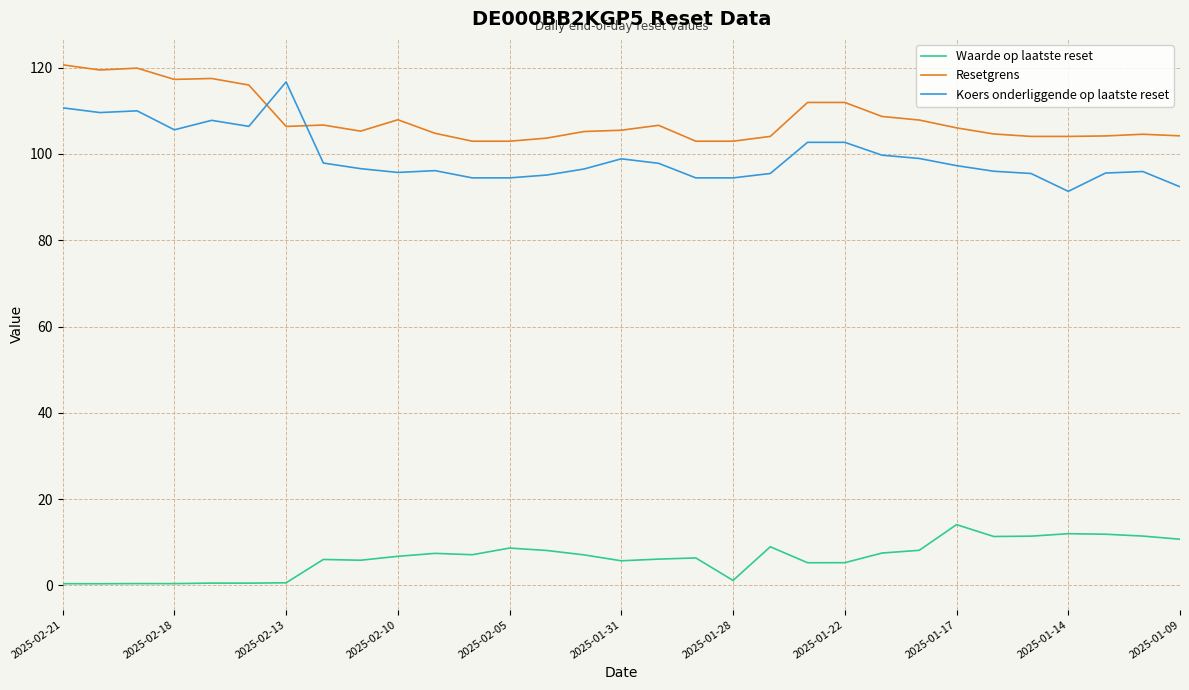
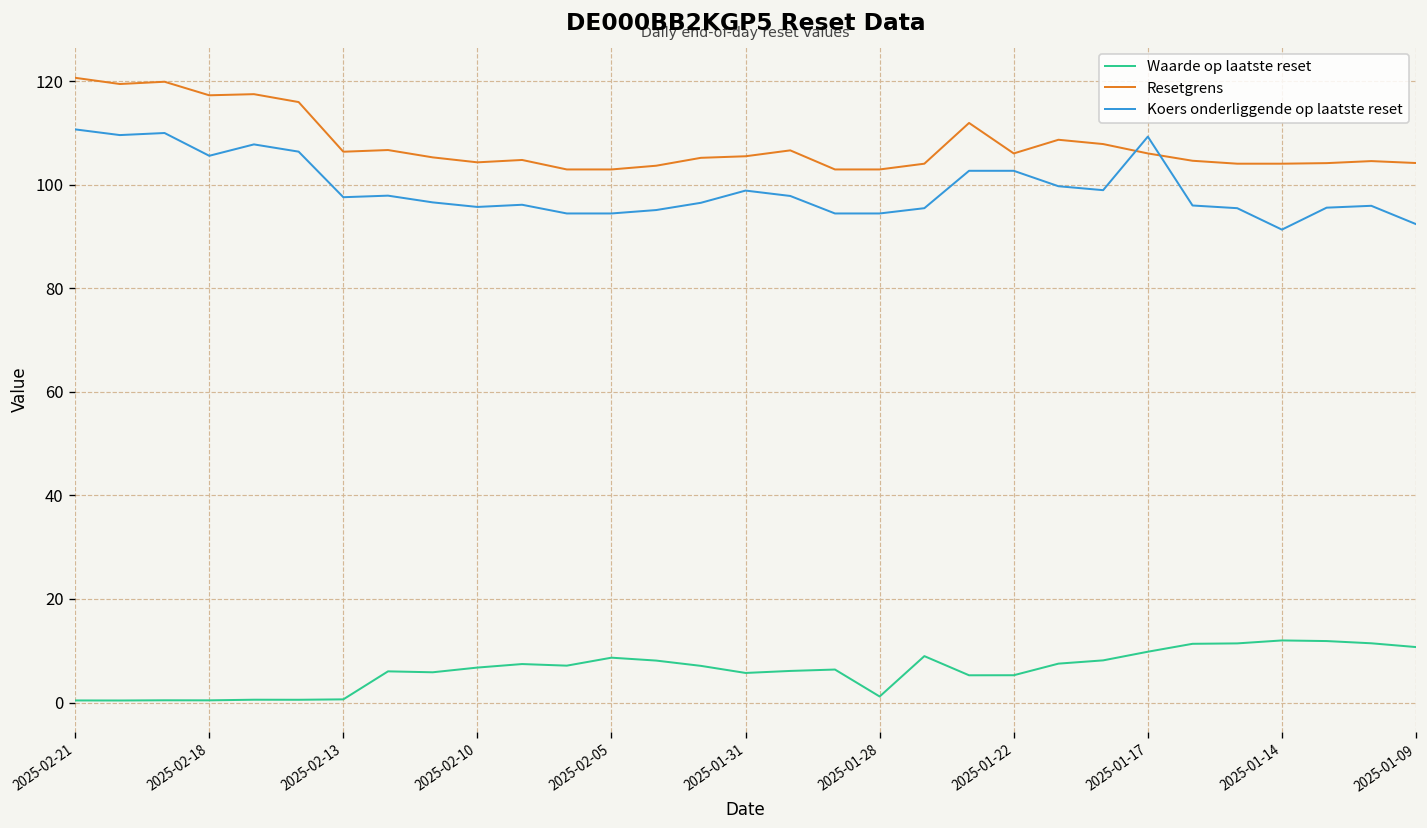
  {
    "Waarde op laatste reset": {
      "2025-02-21": 0,
      "2025-02-18": 0,
      "2025-02-13": 1,
      "2025-02-10": 7,
      "2025-02-05": 9,
      "2025-01-31": 6,
      "2025-01-28": 1,
      "2025-01-22": 5,
-     "2025-01-17": 14,
+     "2025-01-17": 10,
      "2025-01-14": 12,
      "2025-01-09": 11
    },
    "Resetgrens": {
      "2025-02-21": 121,
      "2025-02-18": 117,
      "2025-02-13": 106,
-     "2025-02-10": 108,
+     "2025-02-10": 104,
      "2025-02-05": 103,
      "2025-01-31": 106,
      "2025-01-28": 103,
-     "2025-01-22": 112,
+     "2025-01-22": 106,
      "2025-01-17": 106,
      "2025-01-14": 104,
      "2025-01-09": 104
    },
    "Koers onderliggende op laatste reset": {
      "2025-02-21": 111,
      "2025-02-18": 106,
-     "2025-02-13": 117,
+     "2025-02-13": 98,
      "2025-02-10": 96,
      "2025-02-05": 94,
      "2025-01-31": 99,
      "2025-01-28": 94,
      "2025-01-22": 103,
-     "2025-01-17": 97,
+     "2025-01-17": 109,
      "2025-01-14": 91,
      "2025-01-09": 92
    }
  }
